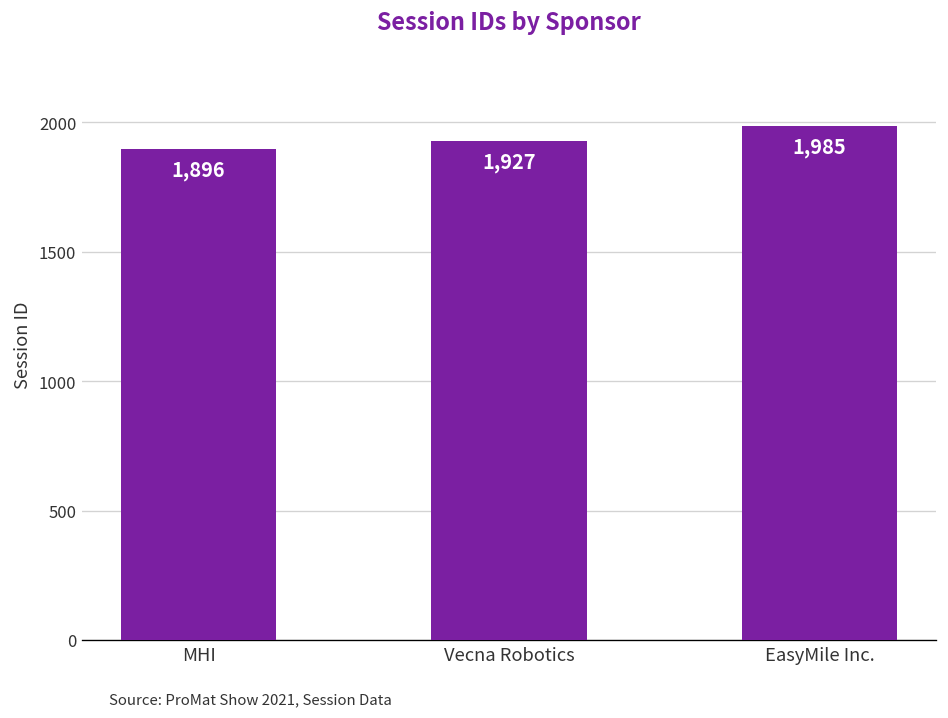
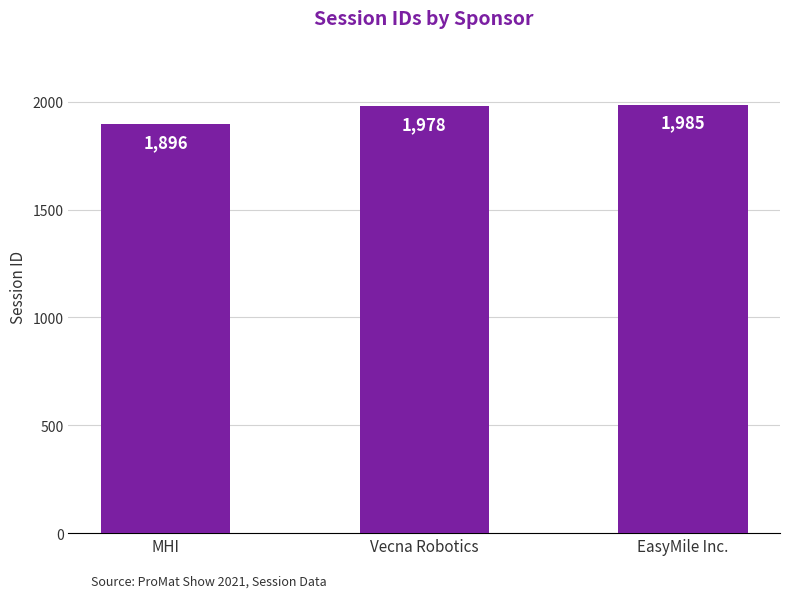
  {
    "MHI": "1,896",
-   "Vecna Robotics": "1,927",
+   "Vecna Robotics": "1,978",
    "EasyMile Inc.": "1,985"
  }
